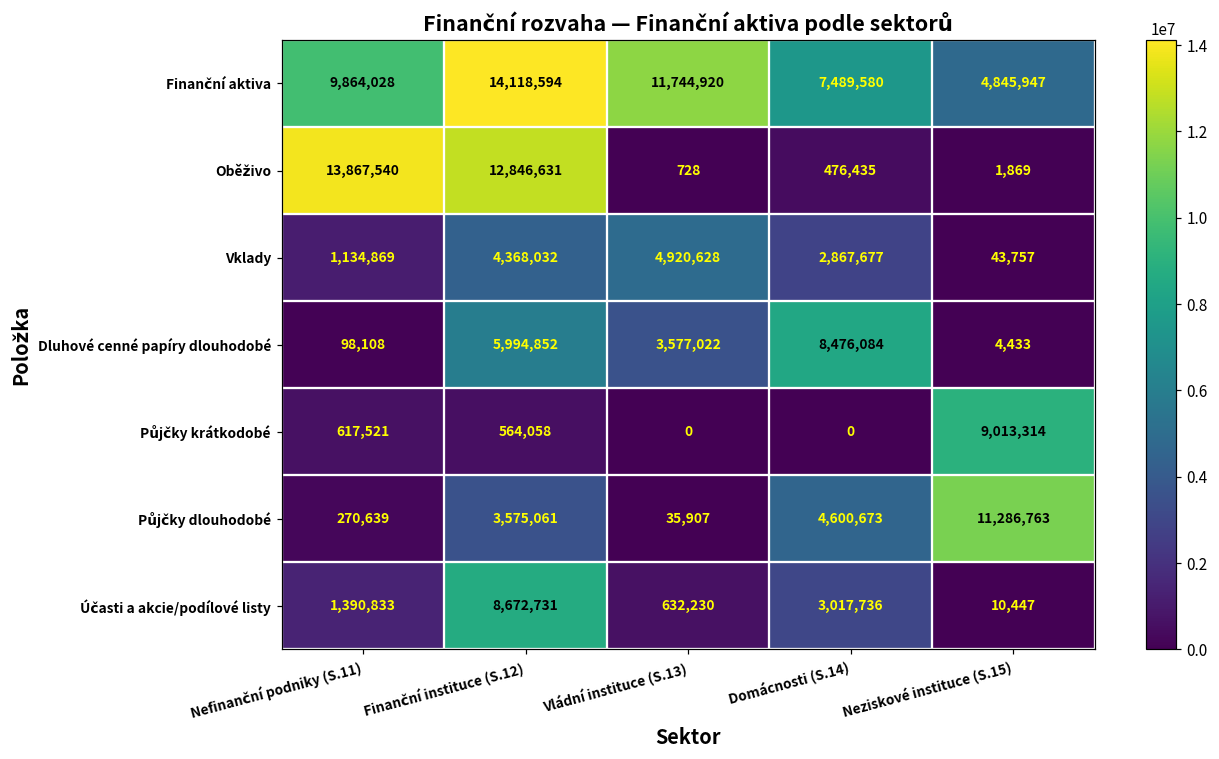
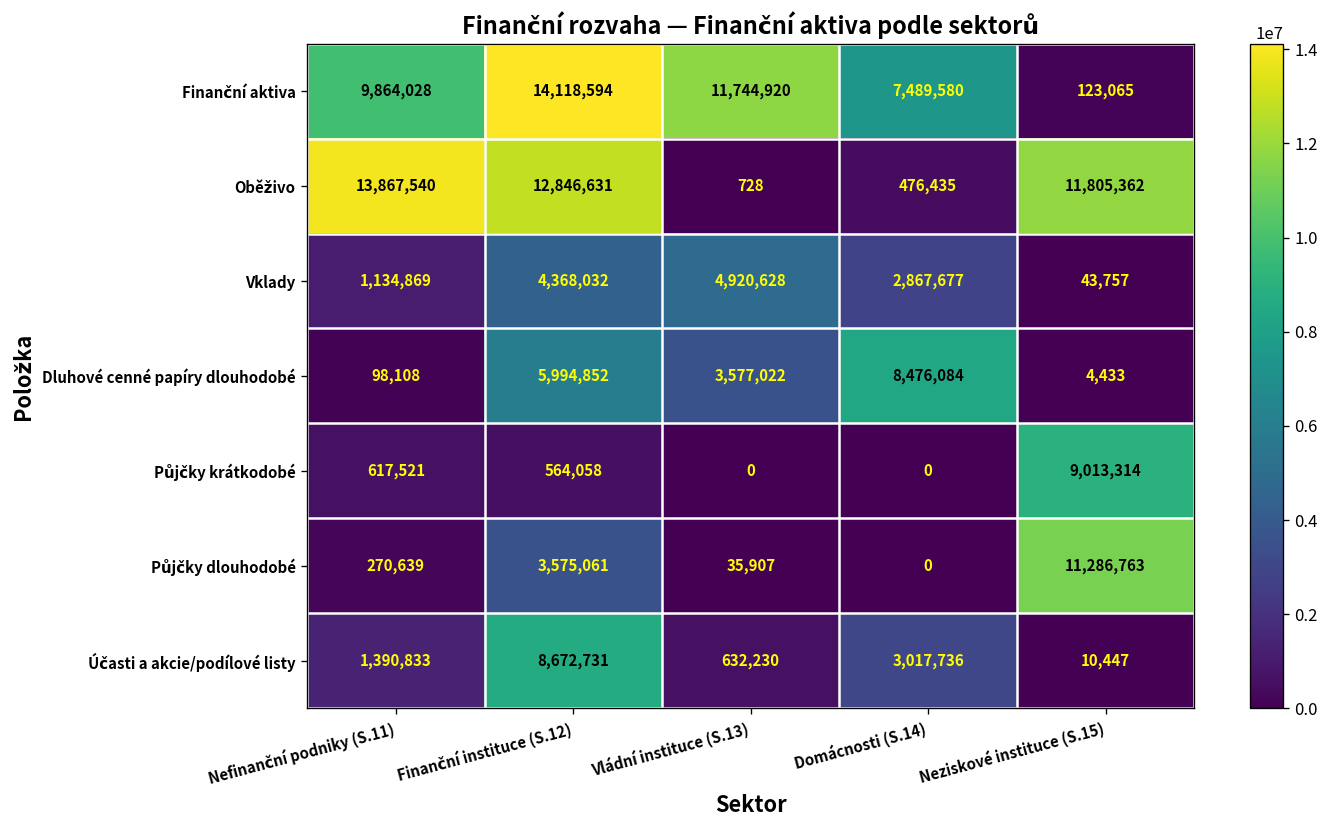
  {
    "Finanční aktiva": {
      "Nefinanční podniky (S.11)": "9,864,028",
      "Finanční instituce (S.12)": "14,118,594",
      "Vládní instituce (S.13)": "11,744,920",
      "Domácnosti (S.14)": "7,489,580",
-     "Neziskové instituce (S.15)": "4,845,947"
+     "Neziskové instituce (S.15)": "123,065"
    },
    "Oběživo": {
      "Nefinanční podniky (S.11)": "13,867,540",
      "Finanční instituce (S.12)": "12,846,631",
      "Vládní instituce (S.13)": "728",
      "Domácnosti (S.14)": "476,435",
-     "Neziskové instituce (S.15)": "1,869"
+     "Neziskové instituce (S.15)": "11,805,362"
    },
    "Vklady": {
      "Nefinanční podniky (S.11)": "1,134,869",
      "Finanční instituce (S.12)": "4,368,032",
      "Vládní instituce (S.13)": "4,920,628",
      "Domácnosti (S.14)": "2,867,677",
      "Neziskové instituce (S.15)": "43,757"
    },
    "Dluhové cenné papíry dlouhodobé": {
      "Nefinanční podniky (S.11)": "98,108",
      "Finanční instituce (S.12)": "5,994,852",
      "Vládní instituce (S.13)": "3,577,022",
      "Domácnosti (S.14)": "8,476,084",
      "Neziskové instituce (S.15)": "4,433"
    },
    "Půjčky krátkodobé": {
      "Nefinanční podniky (S.11)": "617,521",
      "Finanční instituce (S.12)": "564,058",
      "Vládní instituce (S.13)": "0",
      "Domácnosti (S.14)": "0",
      "Neziskové instituce (S.15)": "9,013,314"
    },
    "Půjčky dlouhodobé": {
      "Nefinanční podniky (S.11)": "270,639",
      "Finanční instituce (S.12)": "3,575,061",
      "Vládní instituce (S.13)": "35,907",
-     "Domácnosti (S.14)": "4,600,673",
+     "Domácnosti (S.14)": "0",
      "Neziskové instituce (S.15)": "11,286,763"
    },
    "Účasti a akcie/podílové listy": {
      "Nefinanční podniky (S.11)": "1,390,833",
      "Finanční instituce (S.12)": "8,672,731",
      "Vládní instituce (S.13)": "632,230",
      "Domácnosti (S.14)": "3,017,736",
      "Neziskové instituce (S.15)": "10,447"
    }
  }
